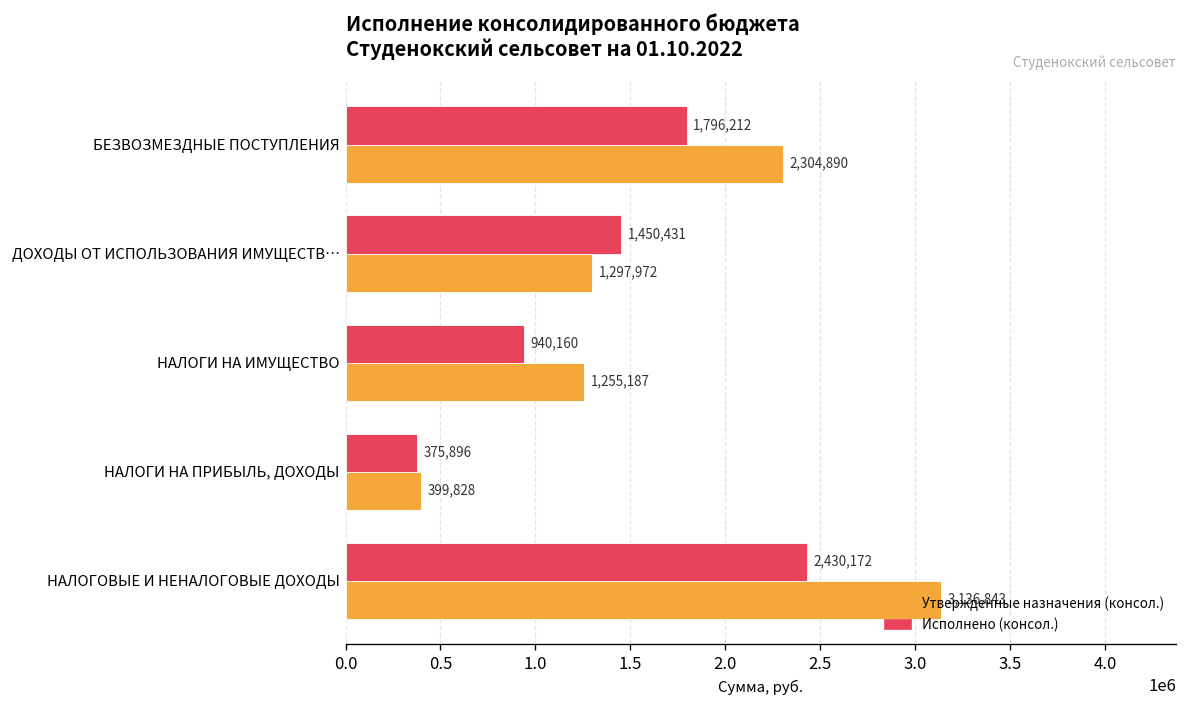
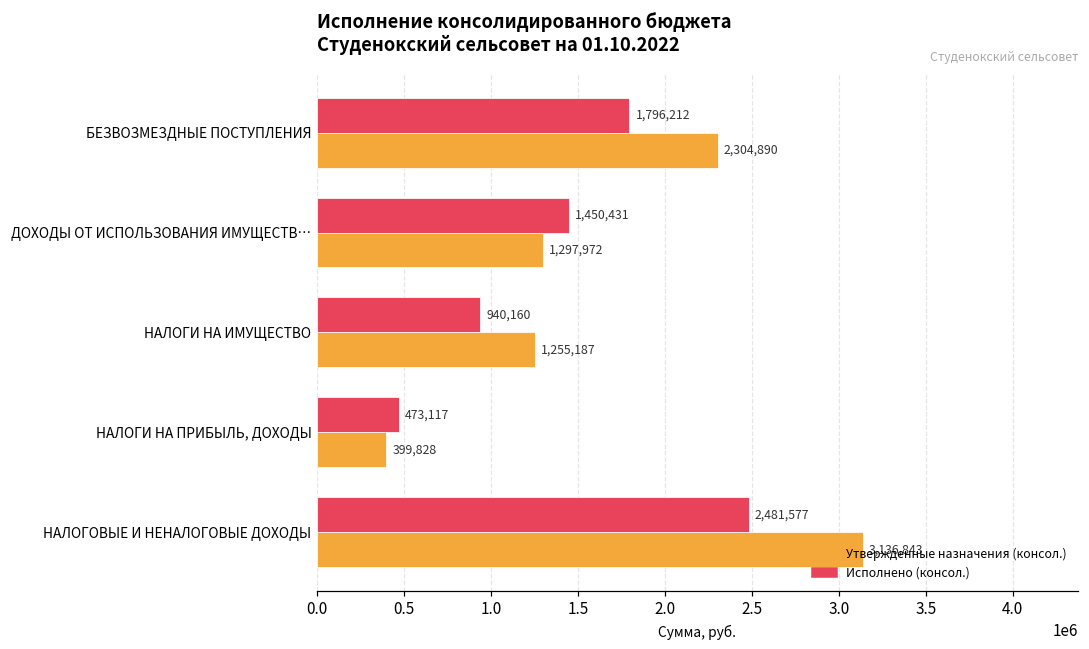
  {
    "Утвержденные назначения (консол.)": {
      "БЕЗВОЗМЕЗДНЫЕ ПОСТУПЛЕНИЯ": "2,304,890",
      "ДОХОДЫ ОТ ИСПОЛЬЗОВАНИЯ ИМУЩЕСТВ…": "1,297,972",
      "НАЛОГИ НА ИМУЩЕСТВО": "1,255,187",
      "НАЛОГИ НА ПРИБЫЛЬ, ДОХОДЫ": "399,828",
      "НАЛОГОВЫЕ И НЕНАЛОГОВЫЕ ДОХОДЫ": "3,136,843"
    },
    "Исполнено (консол.)": {
      "БЕЗВОЗМЕЗДНЫЕ ПОСТУПЛЕНИЯ": "1,796,212",
      "ДОХОДЫ ОТ ИСПОЛЬЗОВАНИЯ ИМУЩЕСТВ…": "1,450,431",
      "НАЛОГИ НА ИМУЩЕСТВО": "940,160",
-     "НАЛОГИ НА ПРИБЫЛЬ, ДОХОДЫ": "375,896",
-     "НАЛОГОВЫЕ И НЕНАЛОГОВЫЕ ДОХОДЫ": "2,430,172"
+     "НАЛОГИ НА ПРИБЫЛЬ, ДОХОДЫ": "473,117",
+     "НАЛОГОВЫЕ И НЕНАЛОГОВЫЕ ДОХОДЫ": "2,481,577"
    }
  }
